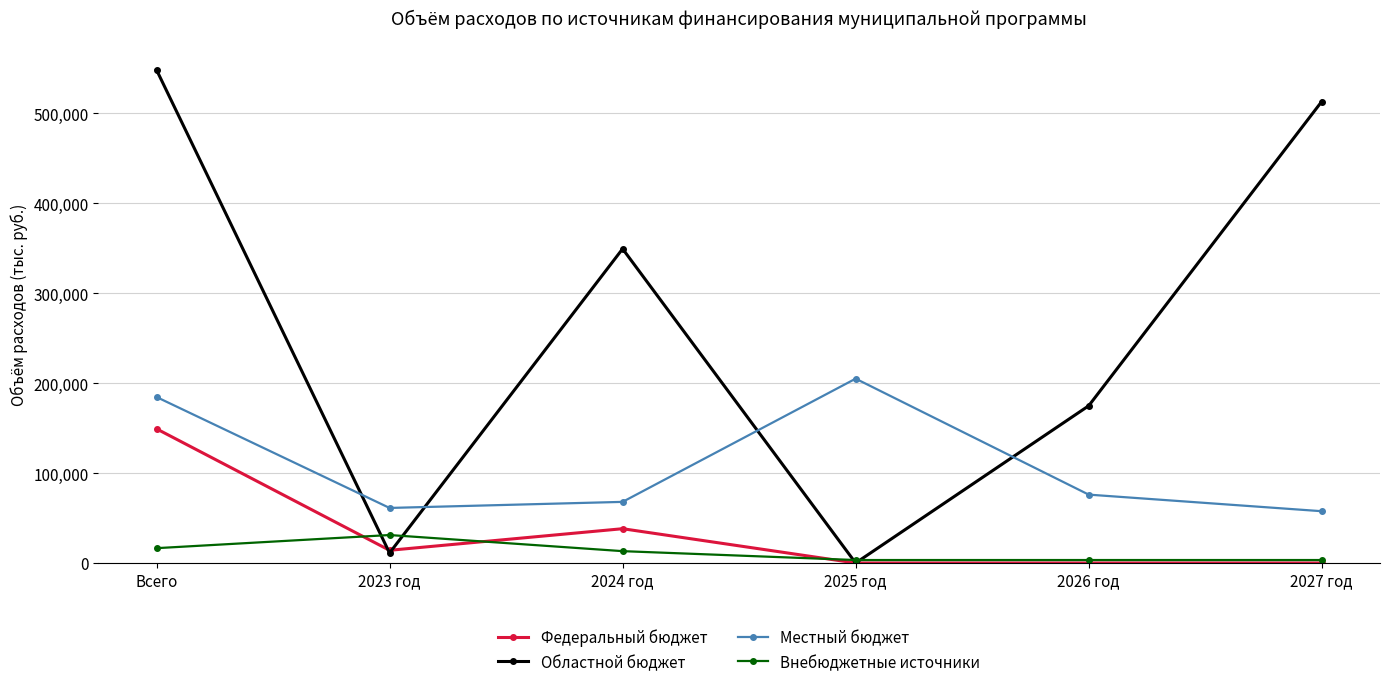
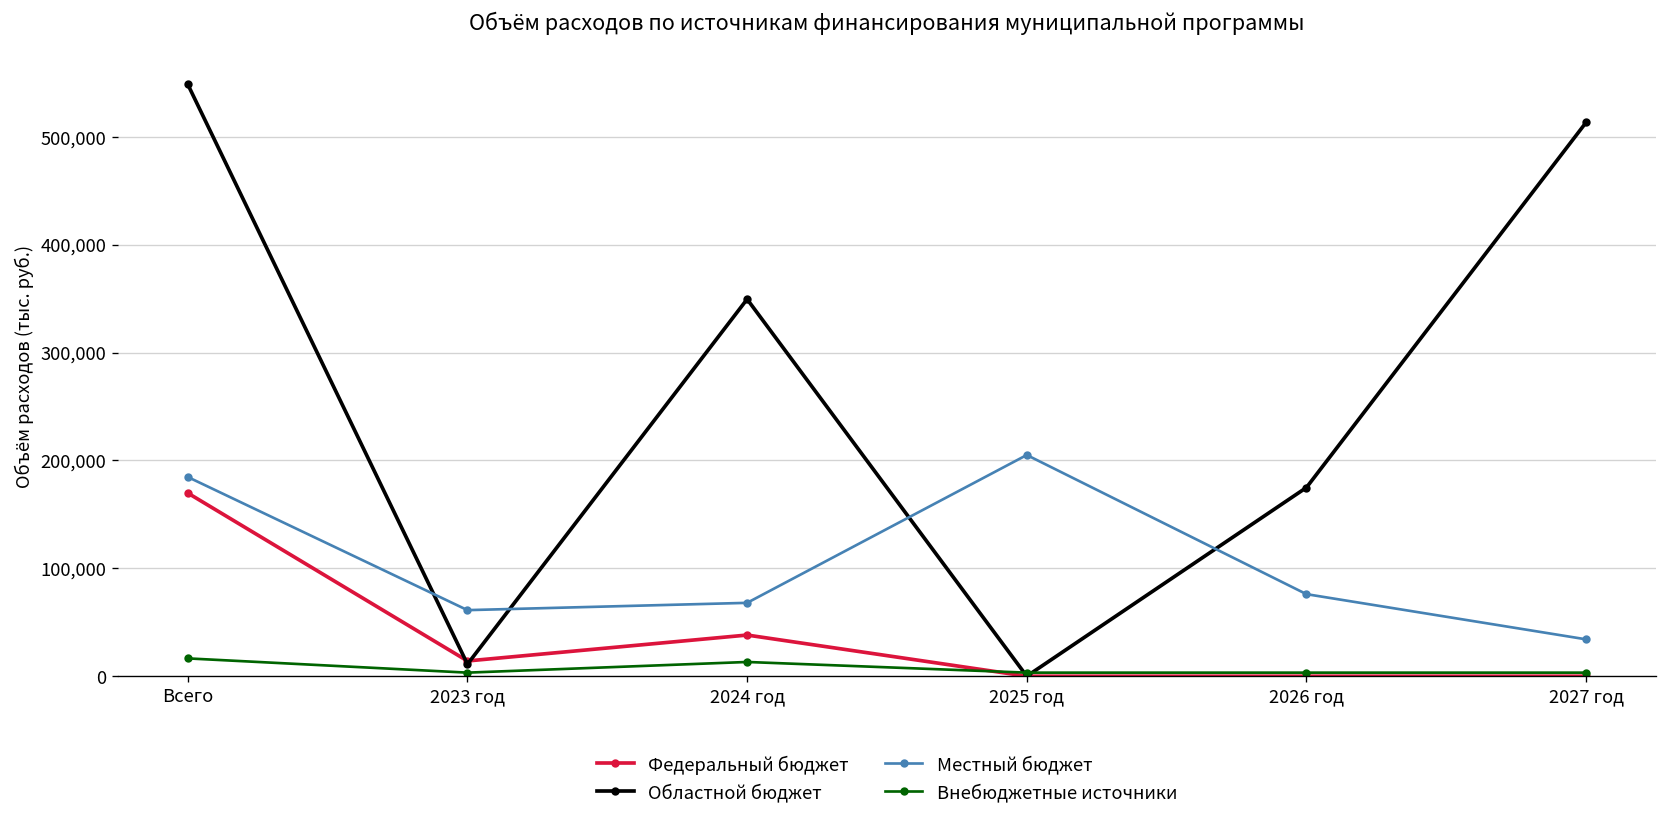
  {
    "Федеральный бюджет": {
-     "Всего": "150,000",
+     "Всего": "170,000",
      "2023 год": "10,000",
      "2024 год": "40,000",
      "2026 год": "0",
      "2027 год": "0"
    },
    "Областной бюджет": {
      "Всего": "550,000",
      "2023 год": "10,000",
      "2024 год": "350,000",
      "2026 год": "170,000",
      "2027 год": "510,000"
    },
    "Местный бюджет": {
      "Всего": "180,000",
      "2023 год": "60,000",
      "2024 год": "70,000",
      "2025 год": "210,000",
      "2026 год": "80,000",
-     "2027 год": "60,000"
+     "2027 год": "30,000"
    },
    "Внебюджетные источники": {
      "Всего": "20,000",
-     "2023 год": "30,000",
+     "2023 год": "0",
      "2024 год": "10,000",
      "2025 год": "0",
      "2026 год": "0",
      "2027 год": "0"
    }
  }
